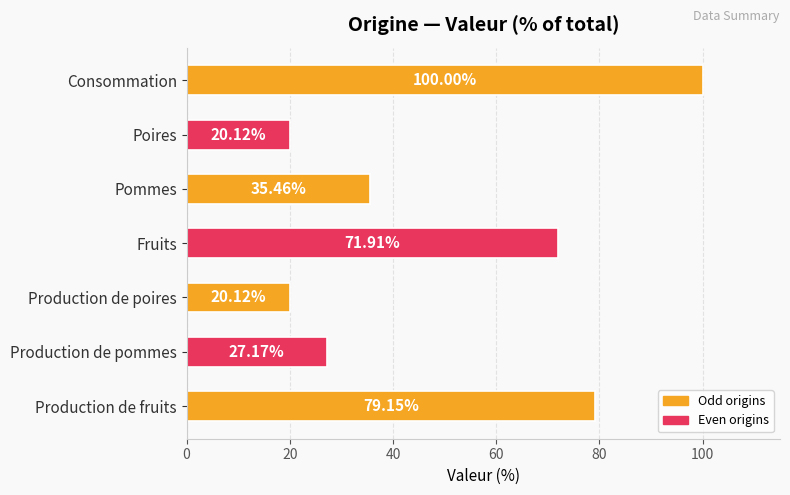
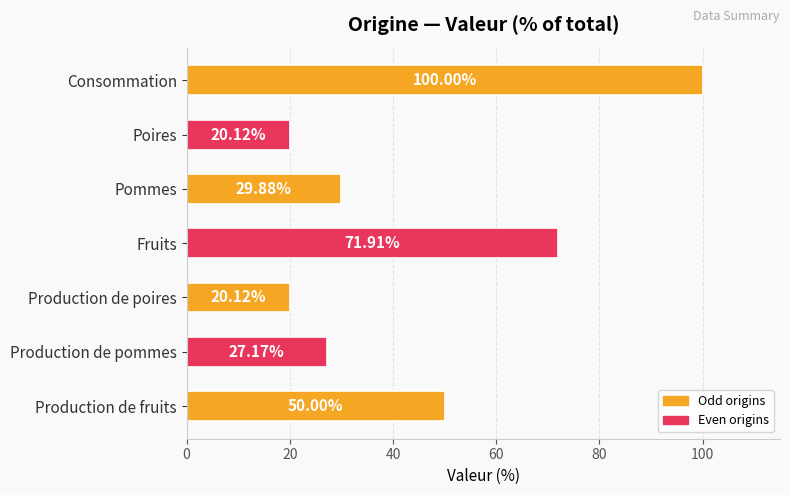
  {
    "Consommation": "100.00%",
    "Poires": "20.12%",
-   "Pommes": "35.46%",
+   "Pommes": "29.88%",
    "Fruits": "71.91%",
    "Production de poires": "20.12%",
    "Production de pommes": "27.17%",
-   "Production de fruits": "79.15%"
+   "Production de fruits": "50.00%"
  }
